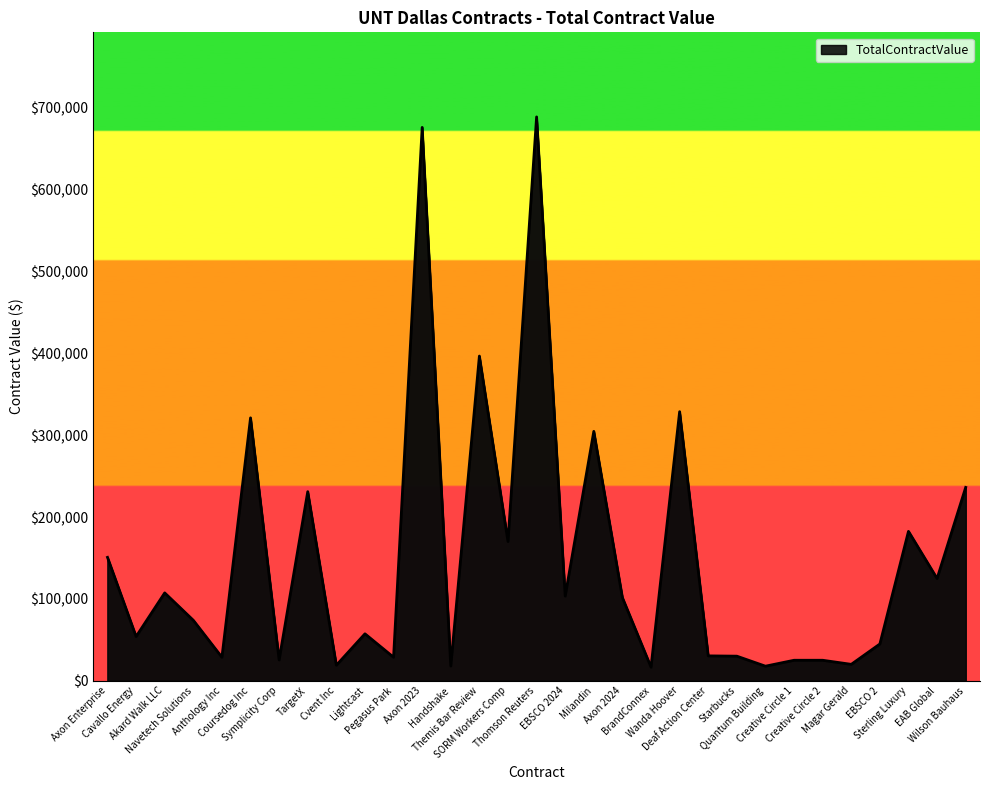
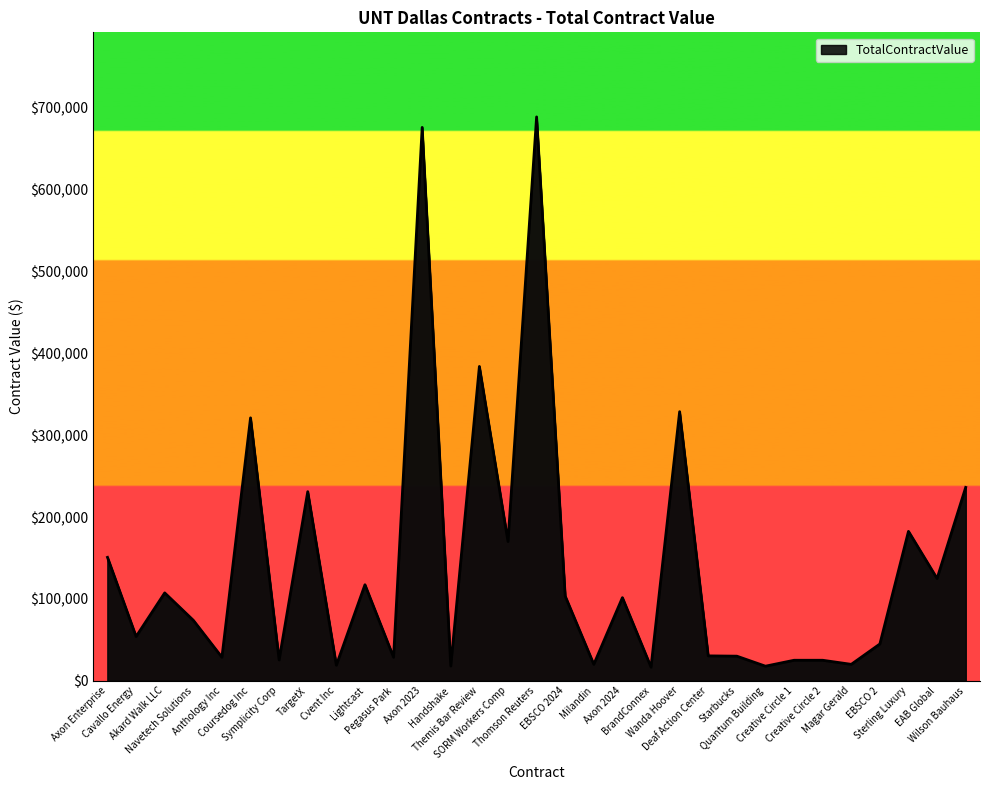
  {
    "Axon Enterprise": "$150,000",
    "Cavallo Energy": "$50,000",
    "Akard Walk LLC": "$110,000",
    "Navetech Solutions": "$70,000",
    "Anthology Inc": "$30,000",
    "Coursedog Inc": "$320,000",
    "Symplicity Corp": "$30,000",
    "TargetX": "$230,000",
    "Cvent Inc": "$20,000",
-   "Lightcast": "$60,000",
+   "Lightcast": "$120,000",
    "Pegasus Park": "$30,000",
    "Axon 2023": "$680,000",
    "Handshake": "$20,000",
-   "Themis Bar Review": "$400,000",
+   "Themis Bar Review": "$380,000",
    "SORM Workers Comp": "$170,000",
    "Thomson Reuters": "$690,000",
    "EBSCO 2024": "$100,000",
-   "Milandin": "$300,000",
+   "Milandin": "$20,000",
    "Axon 2024": "$100,000",
    "BrandConnex": "$20,000",
    "Wanda Hoover": "$330,000",
    "Deaf Action Center": "$30,000",
    "Starbucks": "$30,000",
    "Quantum Building": "$20,000",
    "Creative Circle 1": "$30,000",
    "Creative Circle 2": "$30,000",
    "Magar Gerald": "$20,000",
    "EBSCO 2": "$40,000",
    "Sterling Luxury": "$180,000",
    "EAB Global": "$120,000",
    "Wilson Bauhaus": "$240,000"
  }
